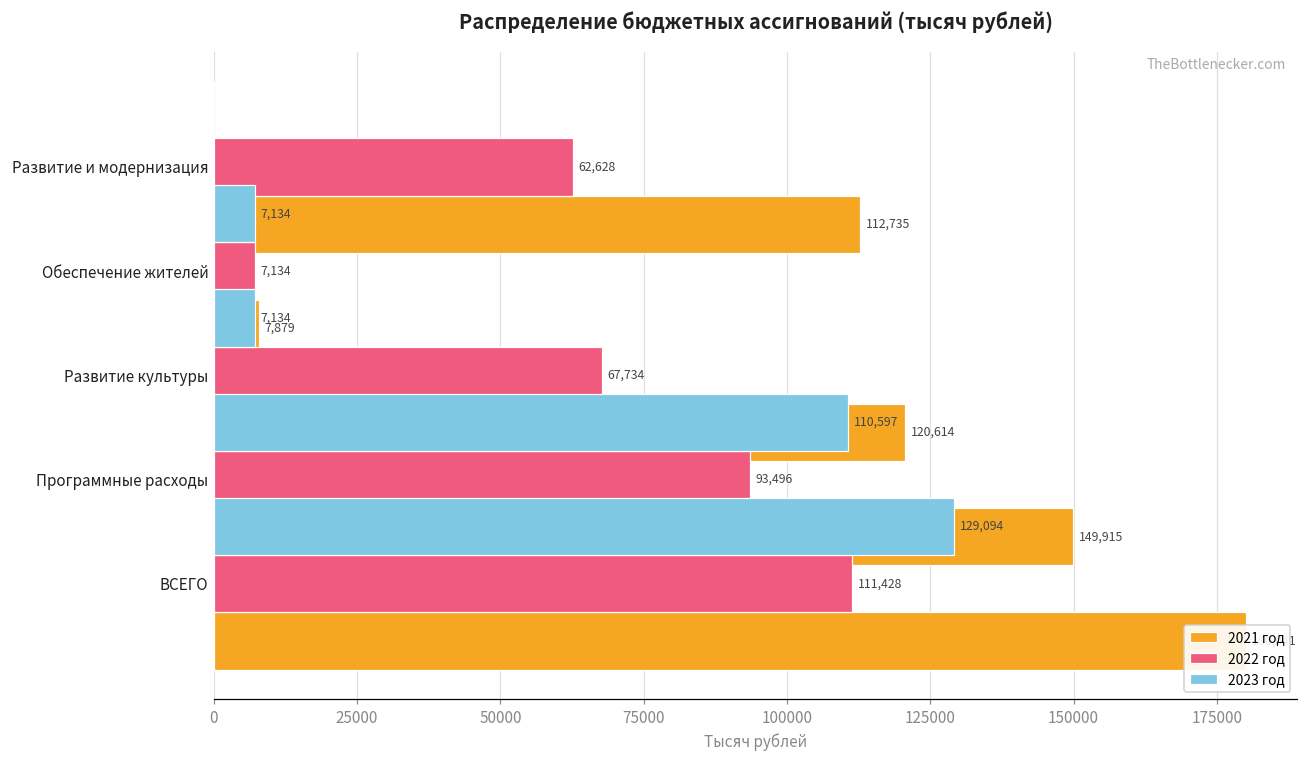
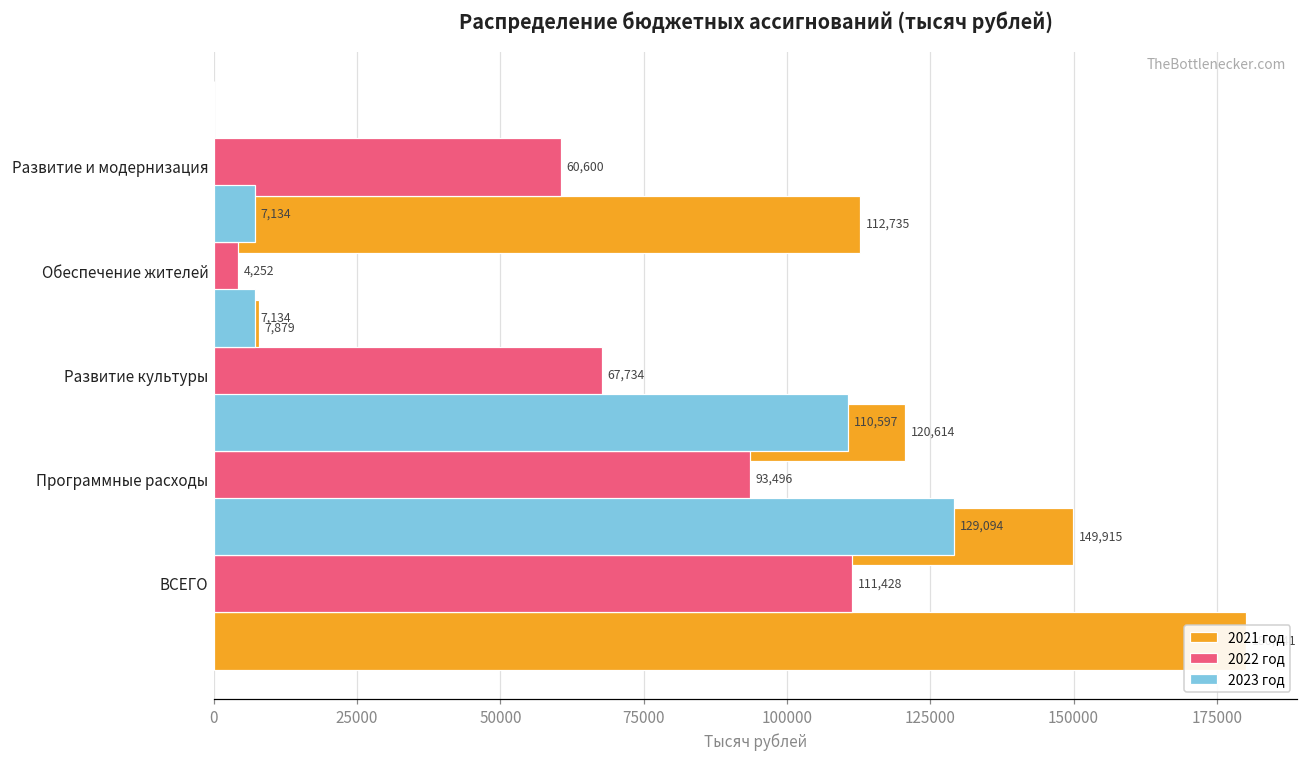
  {
    "2022 год": {
-     "Развитие и модернизация": "62,628",
-     "Обеспечение жителей": "7,134",
+     "Развитие и модернизация": "60,600",
+     "Обеспечение жителей": "4,252",
      "Развитие культуры": "67,734",
      "Программные расходы": "93,496",
      "ВСЕГО": "111,428"
    }
  }
